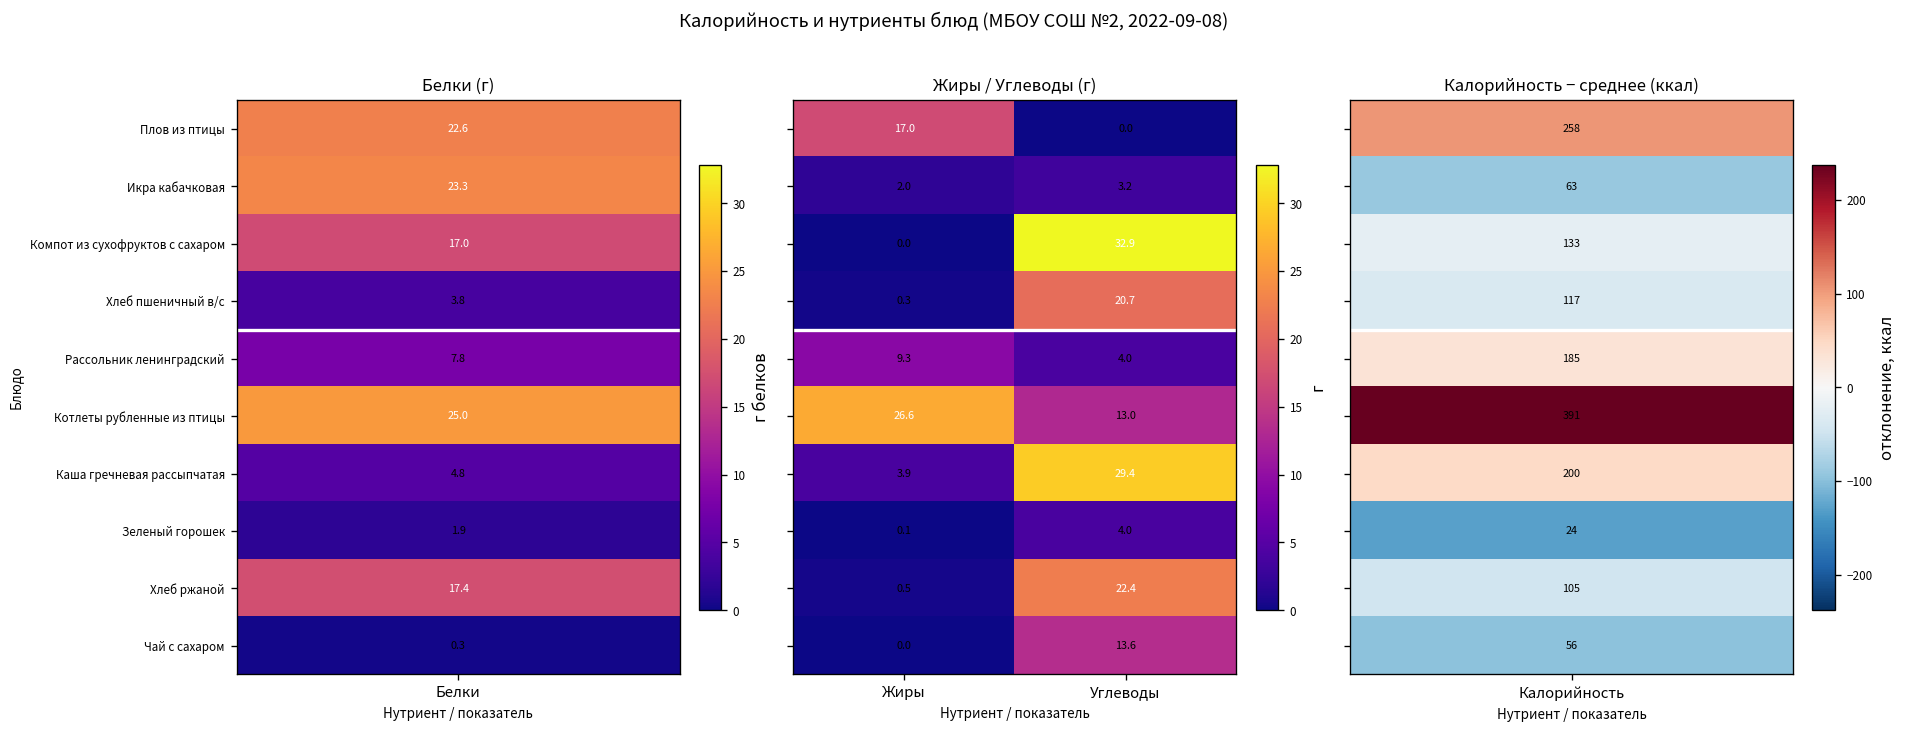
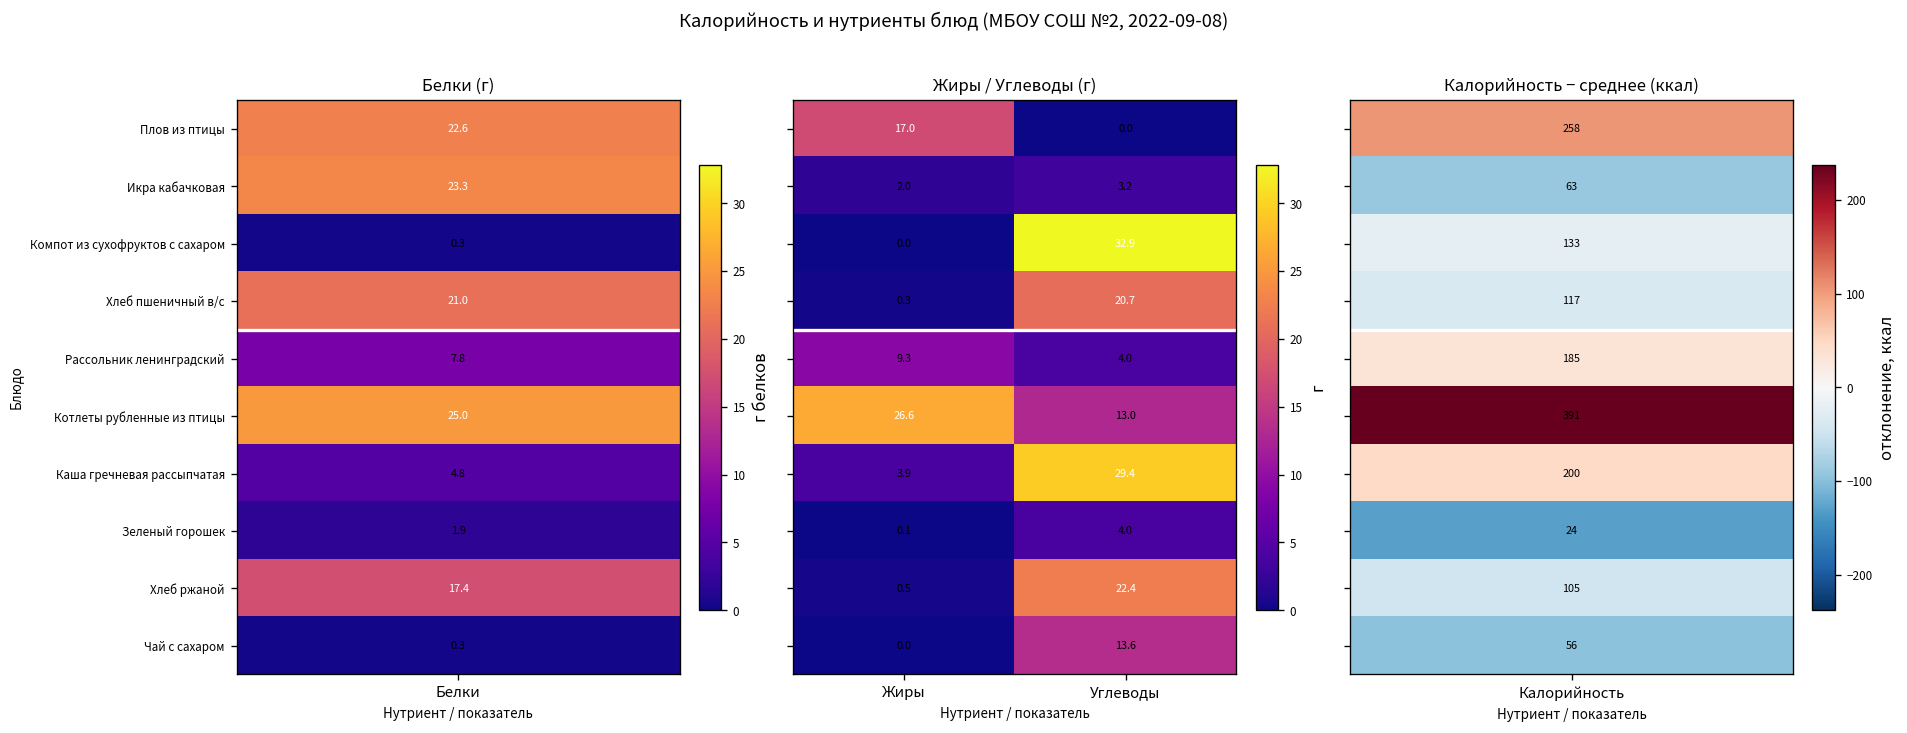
  {
    "Белки (г)": {
      "Плов из птицы": {
        "Белки": 22.6
      },
      "Икра кабачковая": {
        "Белки": 23.3
      },
      "Компот из сухофруктов с сахаром": {
-       "Белки": 17.0
+       "Белки": 0.3
      },
      "Хлеб пшеничный в/с": {
-       "Белки": 3.8
+       "Белки": 21.0
      },
      "Рассольник ленинградский": {
        "Белки": 7.8
      },
      "Котлеты рубленные из птицы": {
        "Белки": 25.0
      },
      "Каша гречневая рассыпчатая": {
        "Белки": 4.8
      },
      "Зеленый горошек": {
        "Белки": 1.9
      },
      "Хлеб ржаной": {
        "Белки": 17.4
      },
      "Чай с сахаром": {
        "Белки": 0.3
      }
    }
  }
